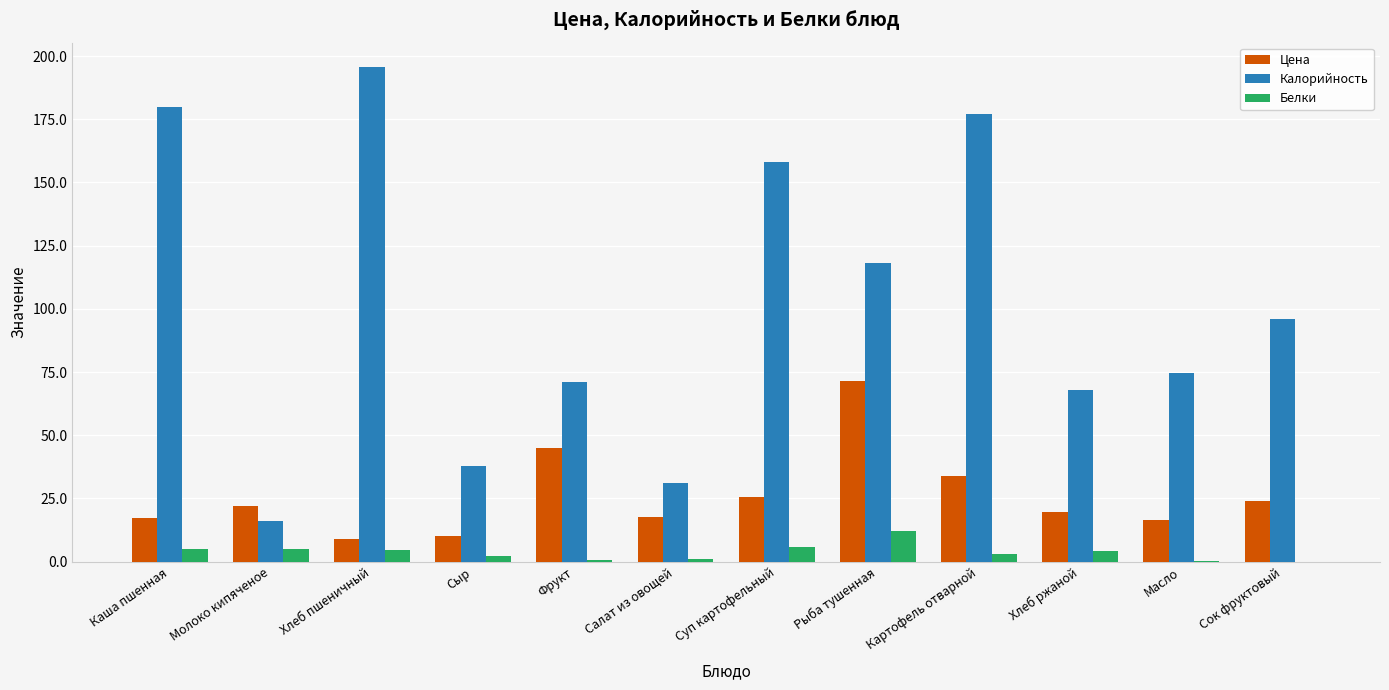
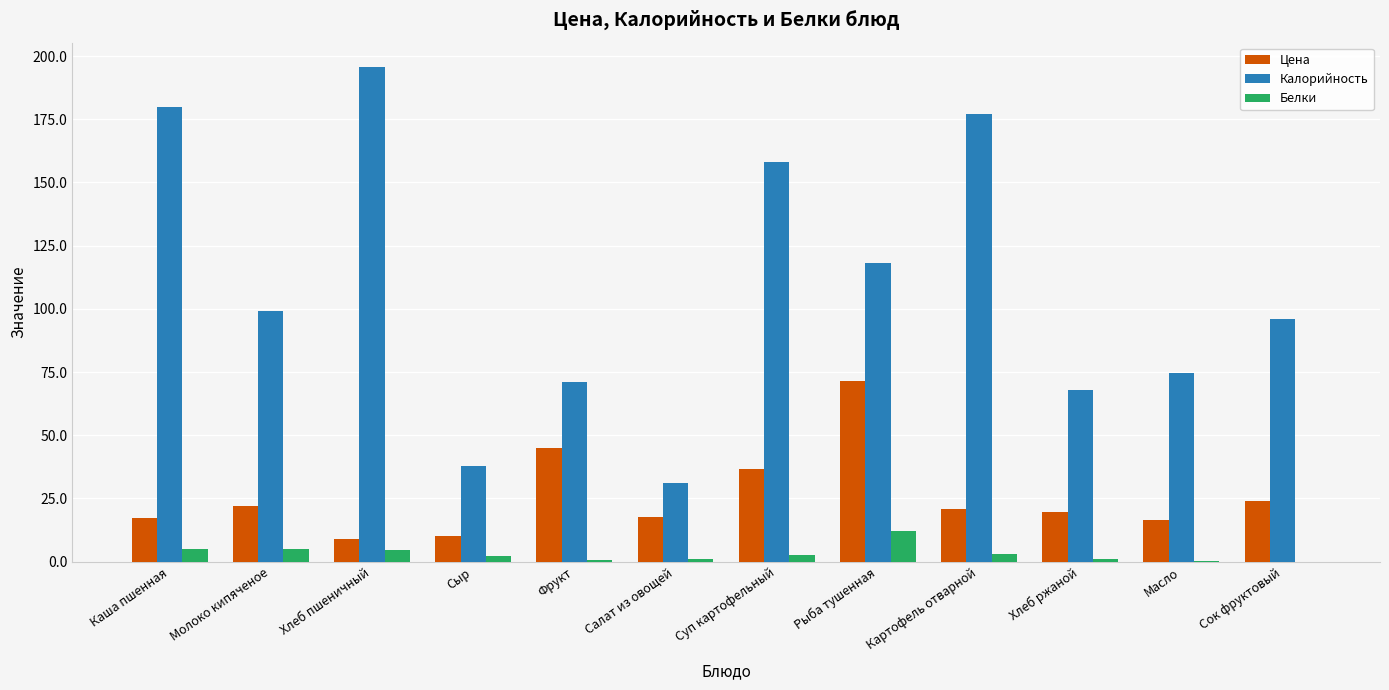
  {
    "Цена": {
      "Каша пшенная": 17,
      "Молоко кипяченое": 22,
      "Хлеб пшеничный": 9,
      "Сыр": 10,
      "Фрукт": 45,
      "Салат из овощей": 18,
-     "Суп картофельный": 26,
+     "Суп картофельный": 37,
      "Рыба тушенная": 71,
-     "Картофель отварной": 34,
+     "Картофель отварной": 21,
      "Хлеб ржаной": 20,
      "Масло": 16,
      "Сок фруктовый": 24
    },
    "Калорийность": {
      "Каша пшенная": 180,
-     "Молоко кипяченое": 16,
+     "Молоко кипяченое": 99,
      "Хлеб пшеничный": 196,
      "Сыр": 38,
      "Фрукт": 71,
      "Салат из овощей": 31,
      "Суп картофельный": 158,
      "Рыба тушенная": 118,
      "Картофель отварной": 177,
      "Хлеб ржаной": 68,
      "Масло": 75,
      "Сок фруктовый": 96
    },
    "Белки": {
      "Каша пшенная": 5,
      "Молоко кипяченое": 5,
      "Хлеб пшеничный": 5,
      "Сыр": 2,
-     "Суп картофельный": 6,
+     "Суп картофельный": 3,
      "Рыба тушенная": 12,
      "Картофель отварной": 3,
-     "Хлеб ржаной": 4,
+     "Хлеб ржаной": 1,
      "Сок фруктовый": 0
    }
  }
